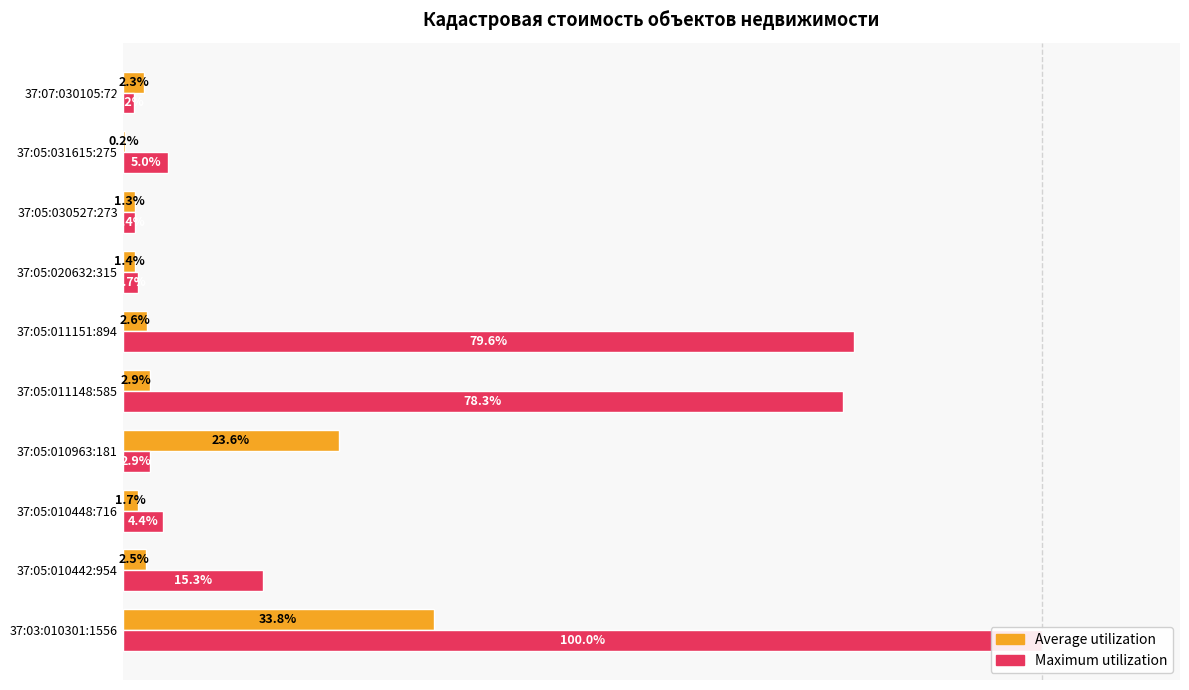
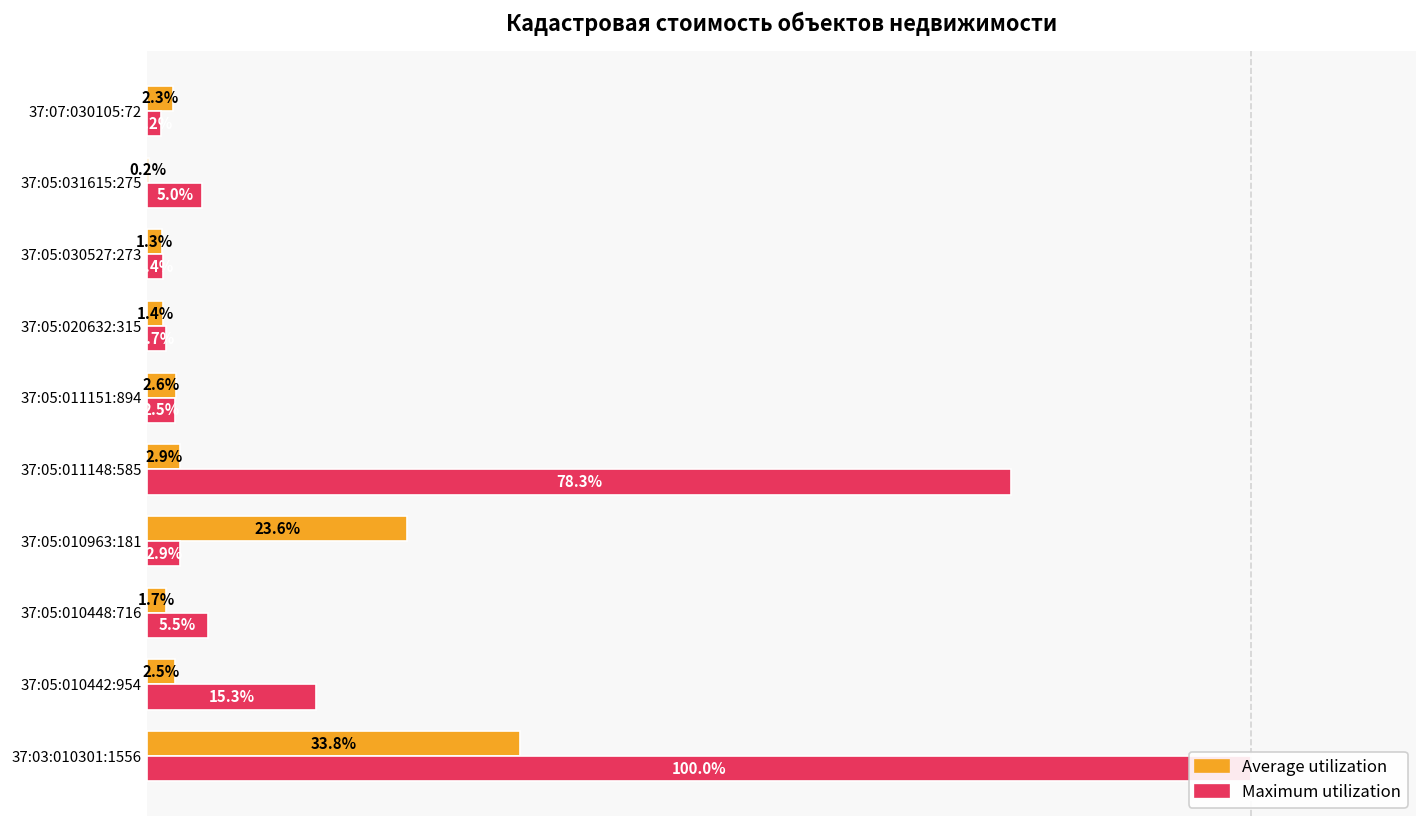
  {
    "Average utilization": {
      "37:07:030105:72": "2.3%",
      "37:05:031615:275": "0.2%",
      "37:05:030527:273": "1.3%",
      "37:05:020632:315": "1.4%",
      "37:05:011151:894": "2.6%",
      "37:05:011148:585": "2.9%",
      "37:05:010963:181": "23.6%",
      "37:05:010448:716": "1.7%",
      "37:05:010442:954": "2.5%",
      "37:03:010301:1556": "33.8%"
    },
    "Maximum utilization": {
      "37:05:031615:275": "5.0%",
-     "37:05:011151:894": "79.6%",
+     "37:05:011151:894": "2.5%",
      "37:05:011148:585": "78.3%",
      "37:05:010963:181": "2.9%",
-     "37:05:010448:716": "4.4%",
+     "37:05:010448:716": "5.5%",
      "37:05:010442:954": "15.3%"
    }
  }
